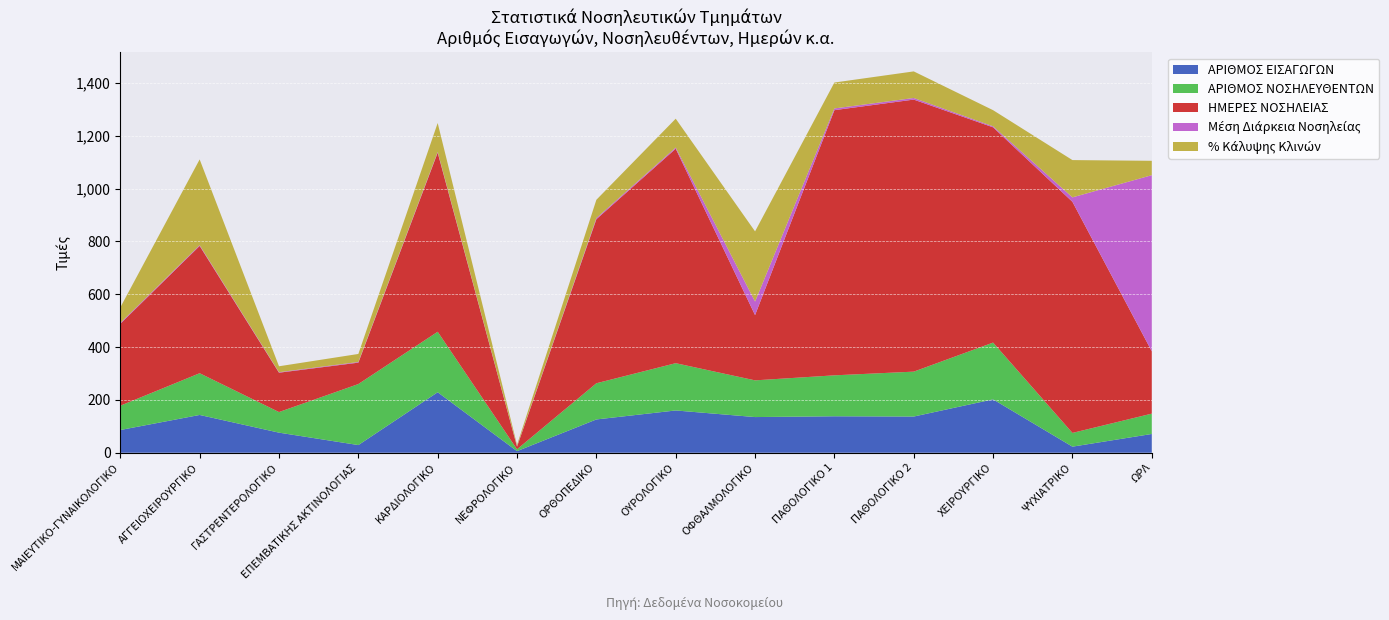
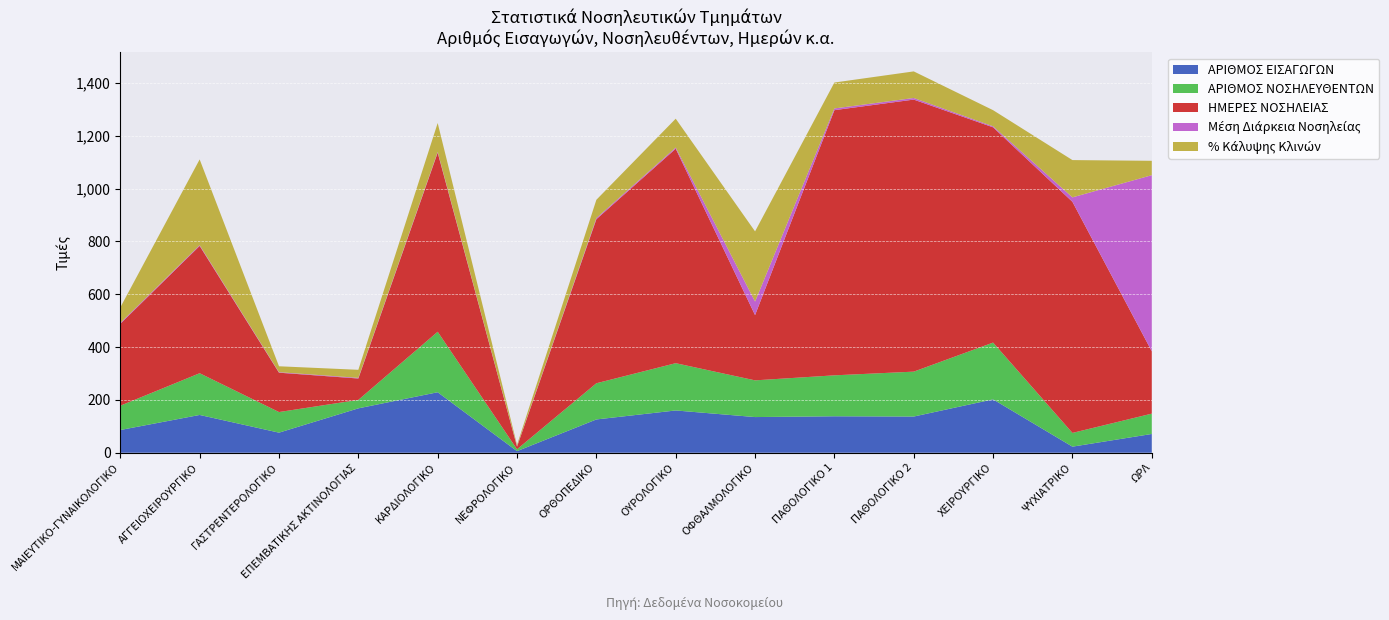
  {
    "ΑΡΙΘΜΟΣ ΕΙΣΑΓΩΓΩΝ": {
      "ΜΑΙΕΥΤΙΚΟ-ΓΥΝΑΙΚΟΛΟΓΙΚΟ": 90,
      "ΑΓΓΕΙΟΧΕΙΡΟΥΡΓΙΚΟ": 140,
      "ΓΑΣΤΡΕΝΤΕΡΟΛΟΓΙΚΟ": 80,
-     "ΕΠΕΜΒΑΤΙΚΗΣ ΑΚΤΙΝΟΛΟΓΙΑΣ": 30,
+     "ΕΠΕΜΒΑΤΙΚΗΣ ΑΚΤΙΝΟΛΟΓΙΑΣ": 170,
      "ΚΑΡΔΙΟΛΟΓΙΚΟ": 230,
      "ΟΡΘΟΠΕΔΙΚΟ": 130,
      "ΟΥΡΟΛΟΓΙΚΟ": 160,
      "ΟΦΘΑΛΜΟΛΟΓΙΚΟ": 140,
      "ΠΑΘΟΛΟΓΙΚΟ 1": 140,
      "ΠΑΘΟΛΟΓΙΚΟ 2": 140,
      "ΧΕΙΡΟΥΡΓΙΚΟ": 200,
      "ΨΥΧΙΑΤΡΙΚΟ": 20,
      "ΩΡΛ": 70
    },
    "ΑΡΙΘΜΟΣ ΝΟΣΗΛΕΥΘΕΝΤΩΝ": {
      "ΜΑΙΕΥΤΙΚΟ-ΓΥΝΑΙΚΟΛΟΓΙΚΟ": 90,
      "ΑΓΓΕΙΟΧΕΙΡΟΥΡΓΙΚΟ": 160,
      "ΓΑΣΤΡΕΝΤΕΡΟΛΟΓΙΚΟ": 80,
-     "ΕΠΕΜΒΑΤΙΚΗΣ ΑΚΤΙΝΟΛΟΓΙΑΣ": 230,
+     "ΕΠΕΜΒΑΤΙΚΗΣ ΑΚΤΙΝΟΛΟΓΙΑΣ": 30,
      "ΚΑΡΔΙΟΛΟΓΙΚΟ": 230,
      "ΟΡΘΟΠΕΔΙΚΟ": 140,
      "ΟΥΡΟΛΟΓΙΚΟ": 180,
      "ΟΦΘΑΛΜΟΛΟΓΙΚΟ": 140,
      "ΠΑΘΟΛΟΓΙΚΟ 1": 160,
      "ΠΑΘΟΛΟΓΙΚΟ 2": 170,
      "ΧΕΙΡΟΥΡΓΙΚΟ": 220,
      "ΨΥΧΙΑΤΡΙΚΟ": 50,
      "ΩΡΛ": 80
    },
    "ΗΜΕΡΕΣ ΝΟΣΗΛΕΙΑΣ": {
      "ΟΦΘΑΛΜΟΛΟΓΙΚΟ": 250,
      "ΨΥΧΙΑΤΡΙΚΟ": 880,
      "ΩΡΛ": 240
    },
    "Μέση Διάρκεια Νοσηλείας": {
      "ΟΦΘΑΛΜΟΛΟΓΙΚΟ": 50,
      "ΨΥΧΙΑΤΡΙΚΟ": 20,
      "ΩΡΛ": 670
    },
    "% Κάλυψης Κλινών": {
      "ΜΑΙΕΥΤΙΚΟ-ΓΥΝΑΙΚΟΛΟΓΙΚΟ": 60,
      "ΑΓΓΕΙΟΧΕΙΡΟΥΡΓΙΚΟ": 320,
      "ΓΑΣΤΡΕΝΤΕΡΟΛΟΓΙΚΟ": 20,
      "ΕΠΕΜΒΑΤΙΚΗΣ ΑΚΤΙΝΟΛΟΓΙΑΣ": 30,
      "ΚΑΡΔΙΟΛΟΓΙΚΟ": 110,
      "ΟΡΘΟΠΕΔΙΚΟ": 70,
      "ΟΥΡΟΛΟΓΙΚΟ": 110,
      "ΟΦΘΑΛΜΟΛΟΓΙΚΟ": 270,
      "ΠΑΘΟΛΟΓΙΚΟ 1": 100,
      "ΠΑΘΟΛΟΓΙΚΟ 2": 100,
      "ΧΕΙΡΟΥΡΓΙΚΟ": 60,
      "ΨΥΧΙΑΤΡΙΚΟ": 140,
      "ΩΡΛ": 50
    }
  }
